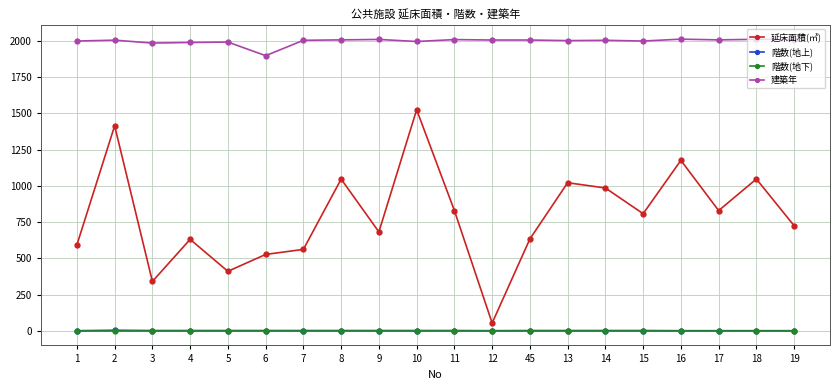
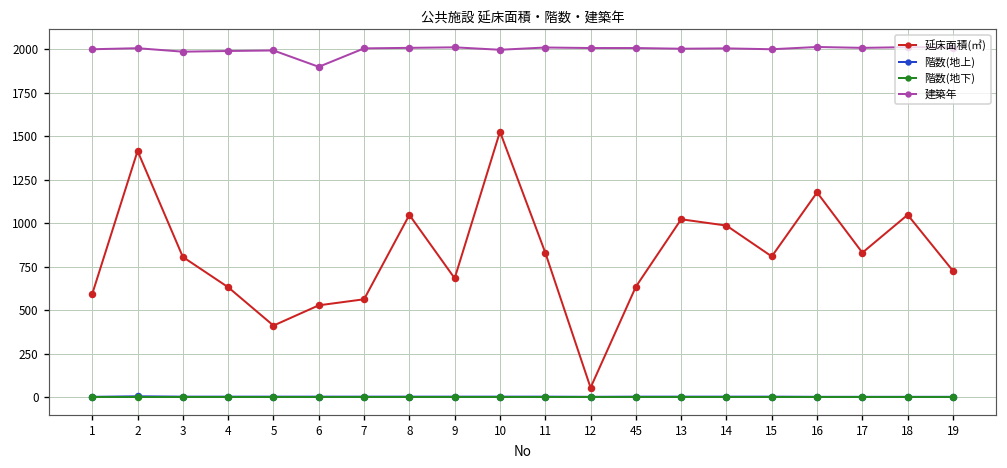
  {
    "延床面積(㎥)": {
      "1": 590,
      "2": 1410,
-     "3": 340,
+     "3": 800,
      "4": 630,
      "5": 410,
      "6": 530,
      "7": 560,
      "8": 1050,
      "9": 680,
      "10": 1530,
      "11": 830,
      "12": 50,
      "45": 630,
      "13": 1020,
      "14": 990,
      "15": 810,
      "16": 1180,
      "17": 830,
      "18": 1050,
      "19": 730
    },
    "建築年": {
      "1": 2000,
      "2": 2010,
      "3": 1990,
      "4": 1990,
      "5": 1990,
      "6": 1900,
      "7": 2000,
      "8": 2010,
      "9": 2010,
      "10": 2000,
      "11": 2010,
      "12": 2010,
      "45": 2010,
      "13": 2000,
      "14": 2000,
      "15": 2000,
      "16": 2010,
      "17": 2010
    }
  }
